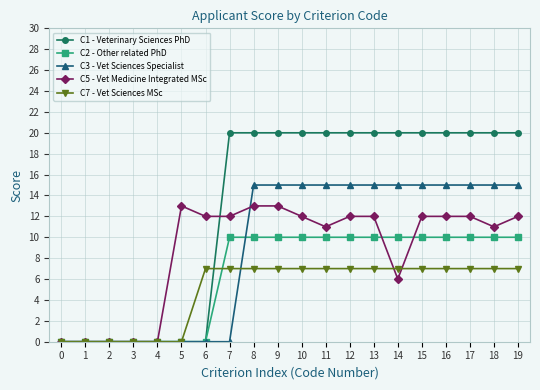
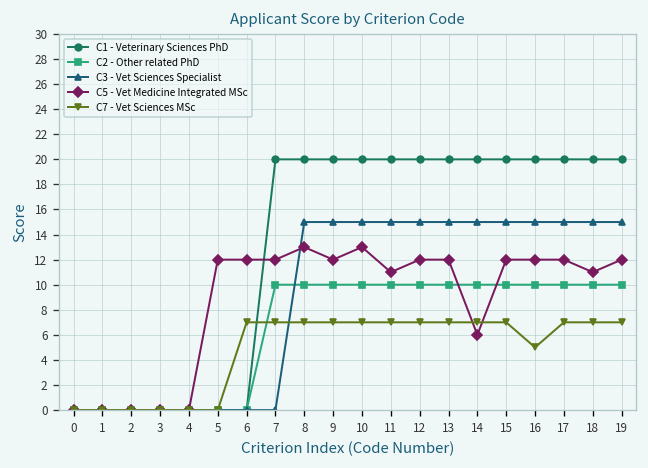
  {
    "C5 - Vet Medicine Integrated MSc": {
-     "5": 13,
+     "5": 12,
      "6": 12,
      "7": 12,
      "8": 13,
-     "9": 13,
-     "10": 12,
+     "9": 12,
+     "10": 13,
      "11": 11,
      "12": 12,
      "13": 12,
      "14": 6,
      "15": 12,
      "16": 12,
      "17": 12,
      "18": 11,
      "19": 12
    },
    "C7 - Vet Sciences MSc": {
      "6": 7,
      "7": 7,
      "8": 7,
      "9": 7,
      "10": 7,
      "11": 7,
      "12": 7,
      "13": 7,
      "14": 7,
      "15": 7,
-     "16": 7,
+     "16": 5,
      "17": 7,
      "18": 7,
      "19": 7
    }
  }
